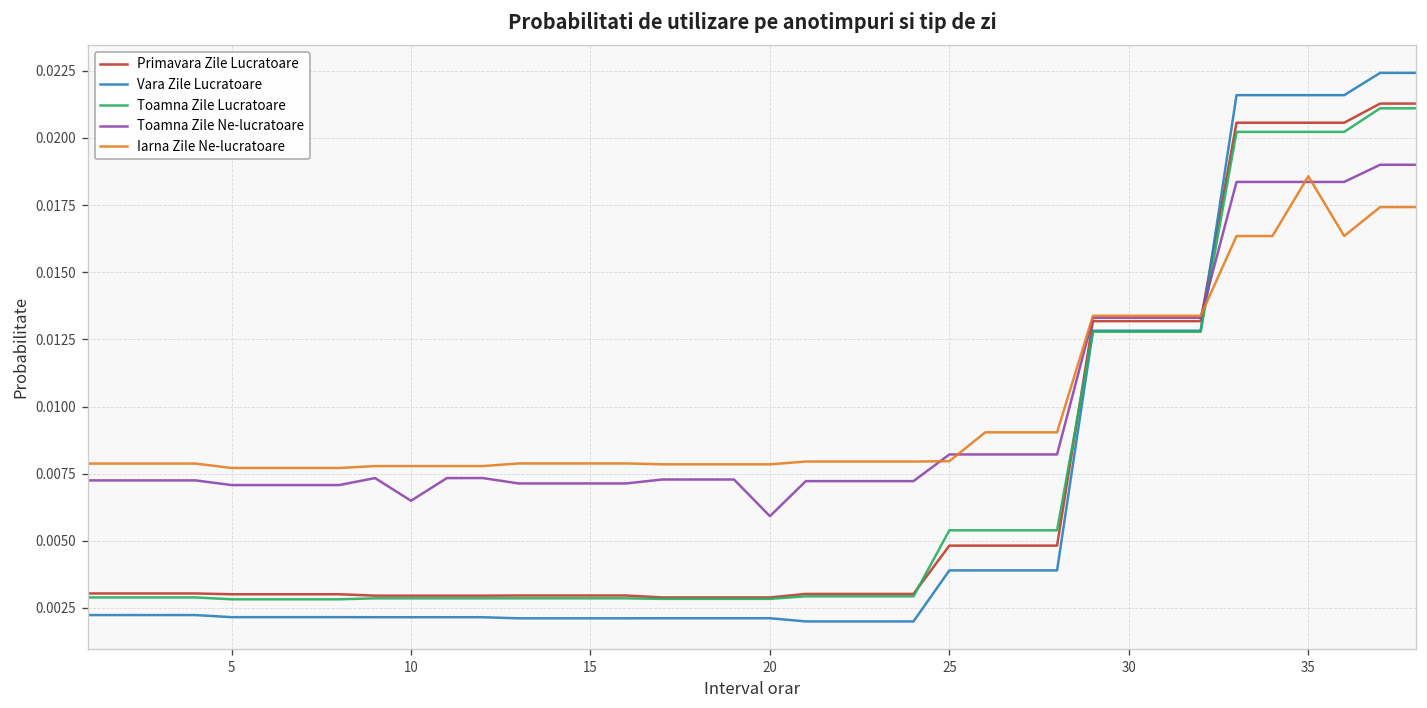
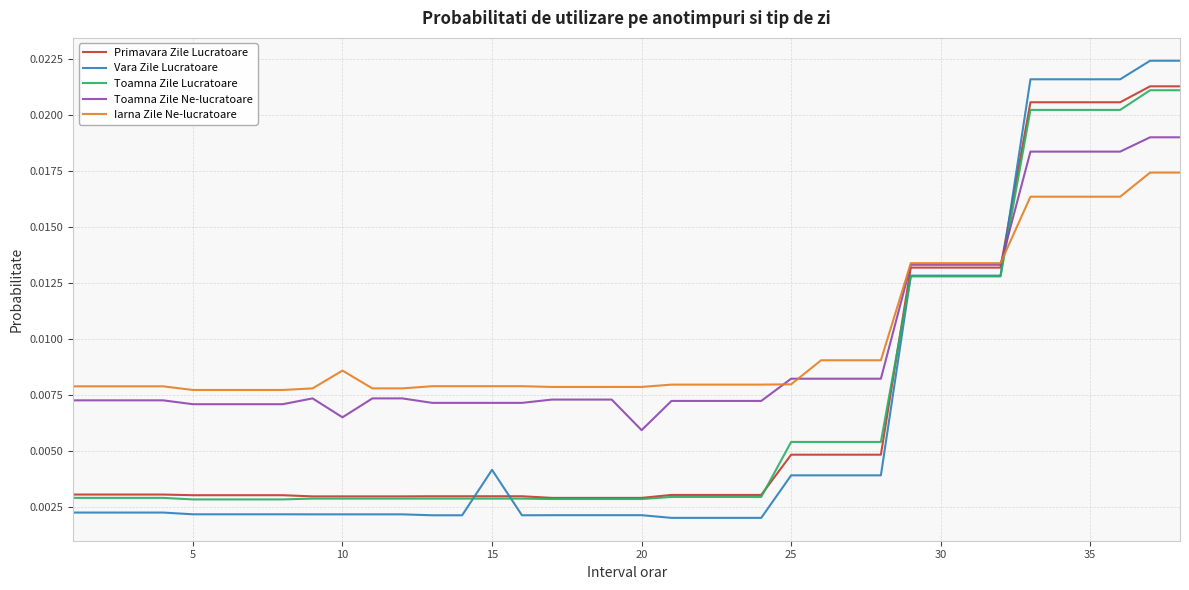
  {
    "Primavara Zile Lucratoare": {
      "5": 0.0030,
      "25": 0.0048,
      "30": 0.0132,
      "35": 0.0206
    },
    "Vara Zile Lucratoare": {
      "5": 0.0022,
      "10": 0.0022,
-     "15": 0.0021,
+     "15": 0.0041,
      "20": 0.0021,
      "25": 0.0039,
      "35": 0.0216
    },
    "Toamna Zile Lucratoare": {
      "5": 0.0028,
      "25": 0.0054,
      "35": 0.0202
    },
    "Toamna Zile Ne-lucratoare": {
      "5": 0.0071,
      "10": 0.0065,
      "15": 0.0071,
      "20": 0.0059,
      "25": 0.0082,
      "35": 0.0184
    },
    "Iarna Zile Ne-lucratoare": {
      "5": 0.0077,
-     "10": 0.0078,
+     "10": 0.0086,
      "15": 0.0079,
      "20": 0.0078,
      "25": 0.0080,
-     "35": 0.0186
+     "35": 0.0163
    }
  }
